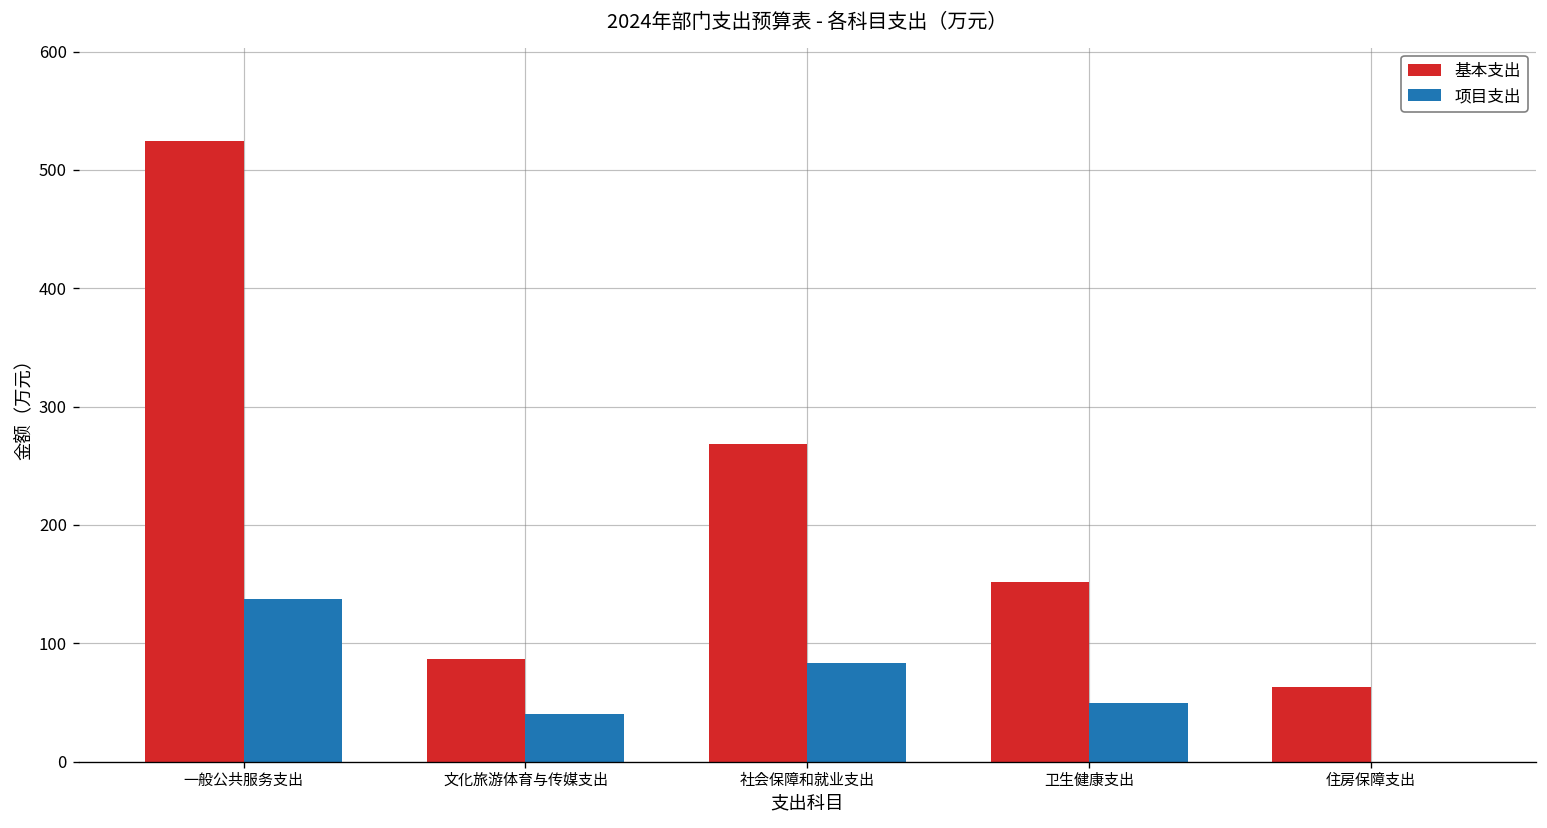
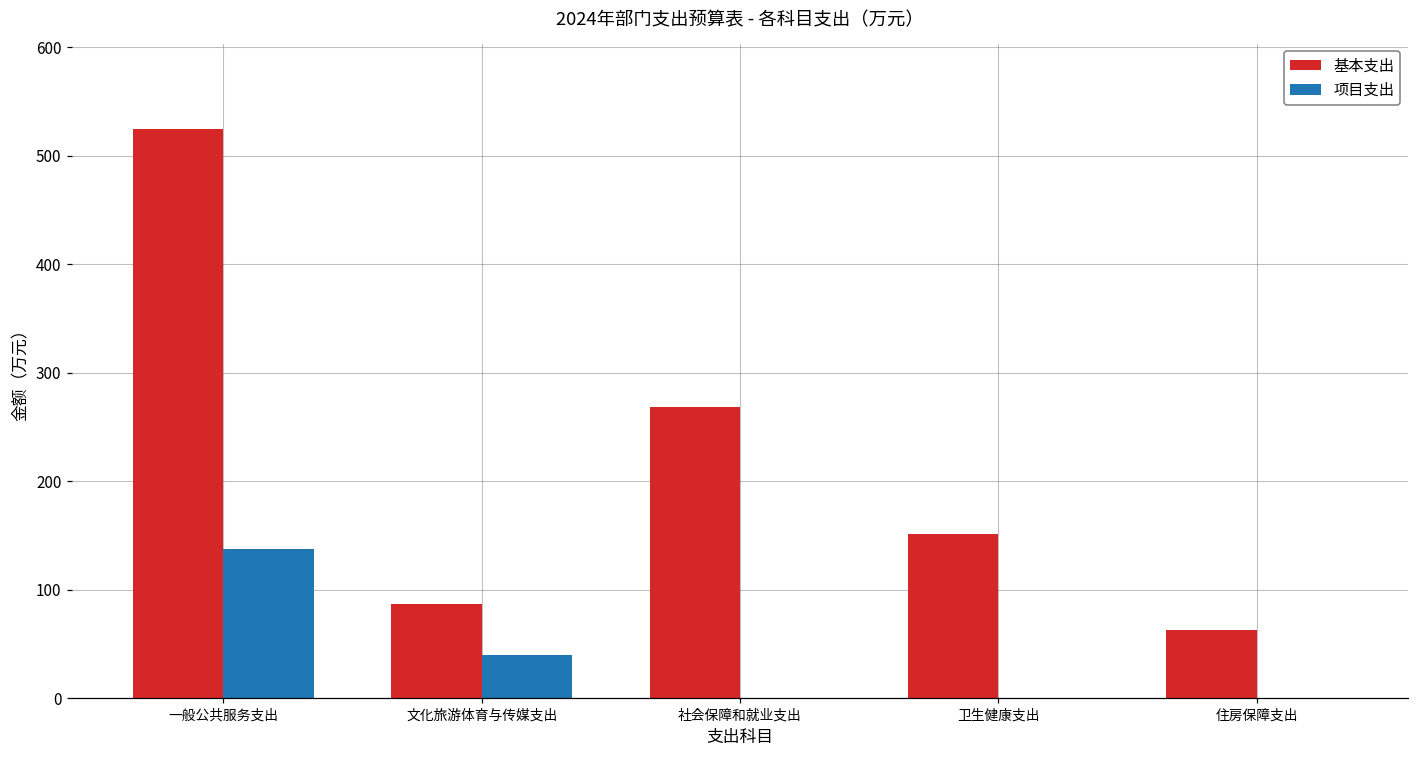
  {
    "基本支出": {
      "一般公共服务支出": 520,
      "文化旅游体育与传媒支出": 90,
      "社会保障和就业支出": 270,
      "卫生健康支出": 150,
      "住房保障支出": 60
    },
    "项目支出": {
      "一般公共服务支出": 140,
      "文化旅游体育与传媒支出": 40,
-     "社会保障和就业支出": 80,
-     "卫生健康支出": 50,
+     "社会保障和就业支出": 0,
+     "卫生健康支出": 0,
      "住房保障支出": 0
    }
  }
